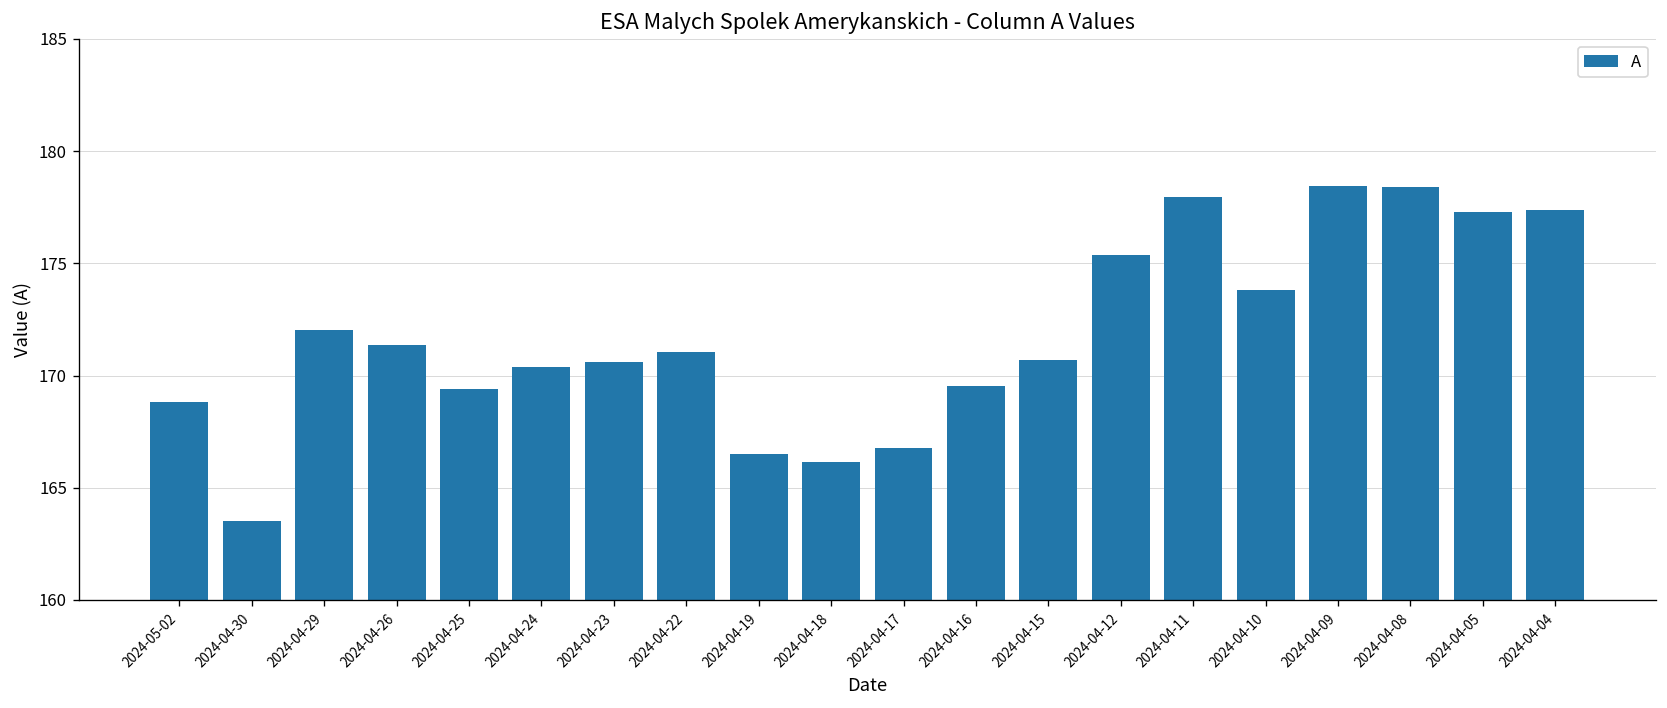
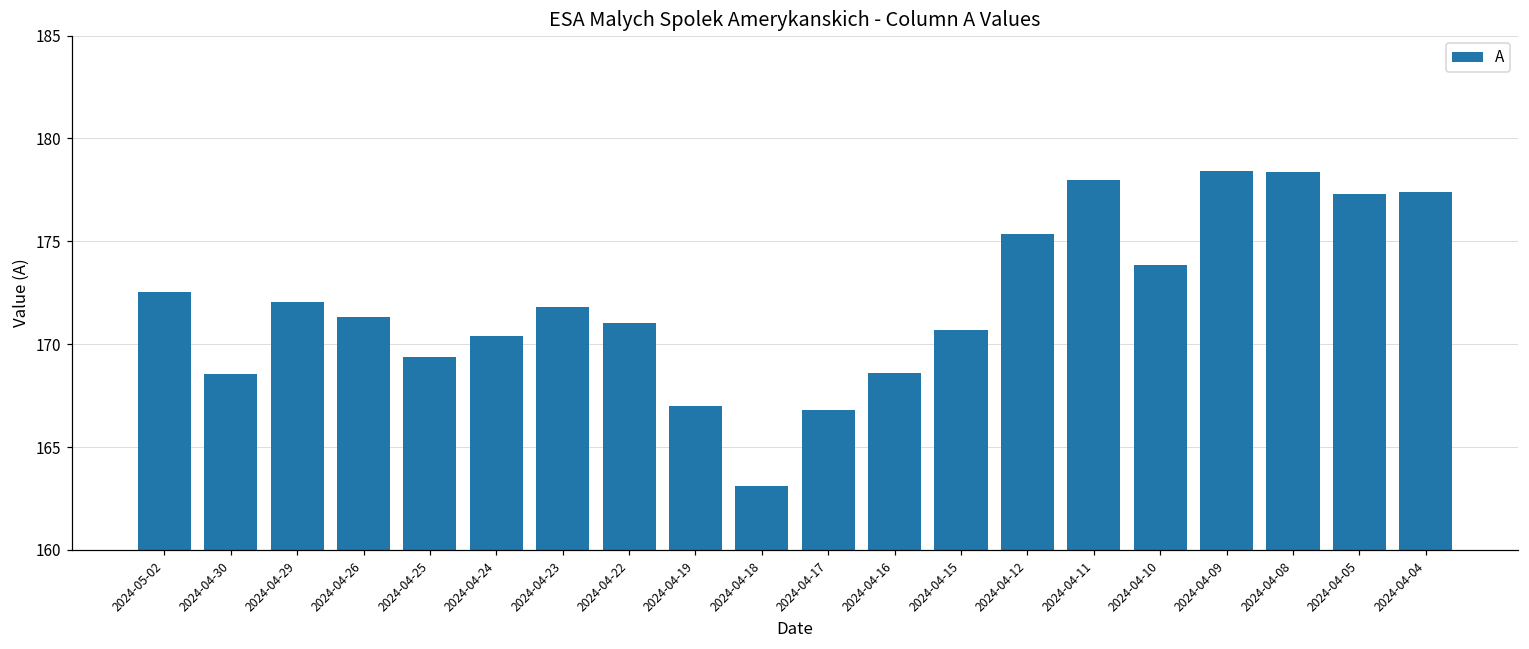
  {
-   "2024-05-02": 168.8,
-   "2024-04-30": 163.5,
+   "2024-05-02": 172.5,
+   "2024-04-30": 168.6,
    "2024-04-29": 172.0,
    "2024-04-26": 171.3,
    "2024-04-25": 169.4,
    "2024-04-24": 170.4,
-   "2024-04-23": 170.6,
+   "2024-04-23": 171.8,
    "2024-04-22": 171.1,
-   "2024-04-19": 166.5,
-   "2024-04-18": 166.2,
+   "2024-04-19": 167.0,
+   "2024-04-18": 163.1,
    "2024-04-17": 166.8,
-   "2024-04-16": 169.5,
+   "2024-04-16": 168.6,
    "2024-04-15": 170.7,
    "2024-04-12": 175.4,
    "2024-04-11": 178.0,
    "2024-04-10": 173.8,
    "2024-04-09": 178.4,
    "2024-04-08": 178.4,
    "2024-04-05": 177.3,
    "2024-04-04": 177.4
  }
